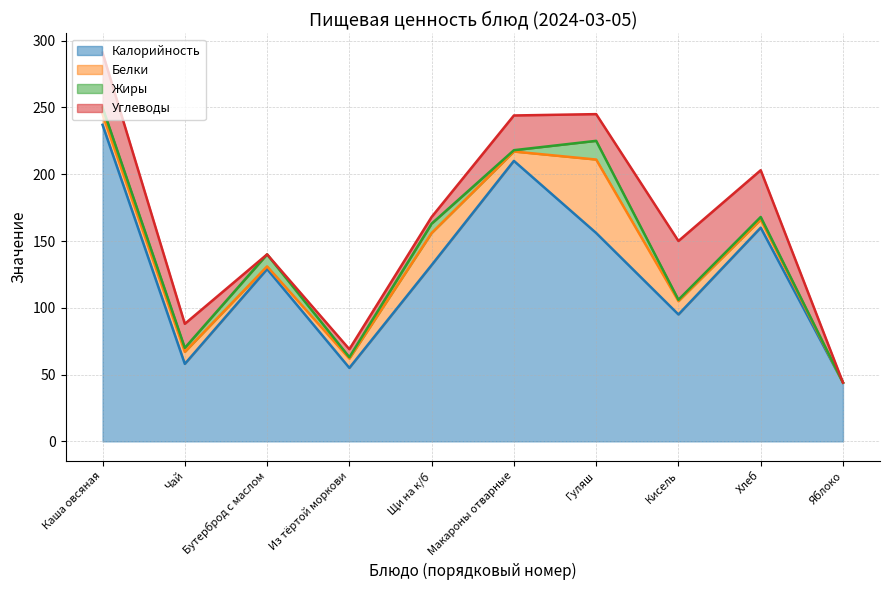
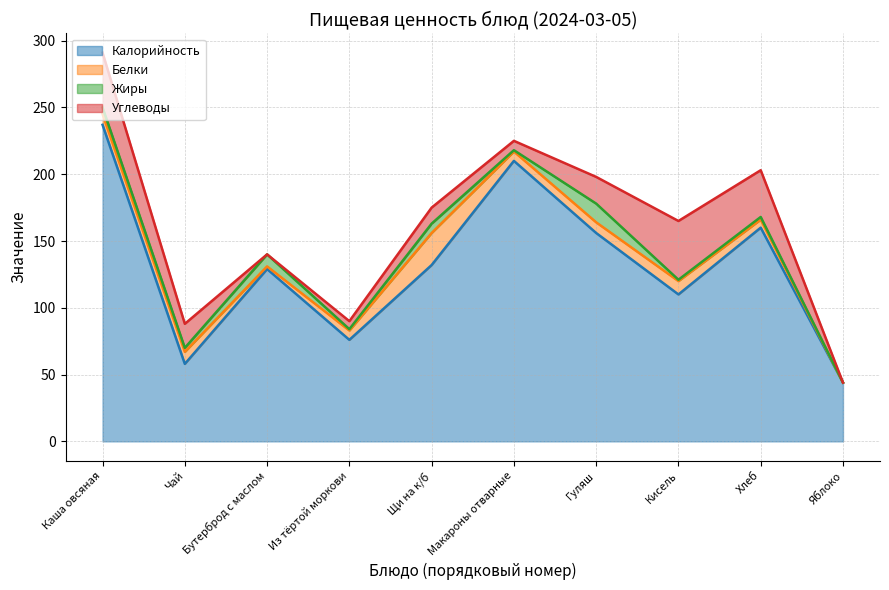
  {
    "Калорийность": {
      "Каша овсяная": 237,
      "Чай": 58,
      "Бутерброд с маслом": 129,
-     "Из тёртой моркови": 55,
+     "Из тёртой моркови": 76,
      "Щи на к/б": 132,
      "Макароны отварные": 210,
      "Гуляш": 156,
-     "Кисель": 95,
+     "Кисель": 110,
      "Хлеб": 160
    },
    "Белки": {
      "Чай": 9,
      "Бутерброд с маслом": 2,
      "Щи на к/б": 24,
-     "Гуляш": 55,
+     "Гуляш": 8,
      "Хлеб": 6
    },
    "Жиры": {
      "Чай": 3,
      "Щи на к/б": 7,
      "Гуляш": 14,
      "Хлеб": 2
    },
    "Углеводы": {
      "Чай": 18,
      "Из тёртой моркови": 6,
-     "Щи на к/б": 5,
-     "Макароны отварные": 26,
+     "Щи на к/б": 12,
+     "Макароны отварные": 7,
      "Гуляш": 20,
      "Кисель": 44,
      "Хлеб": 35
    }
  }
